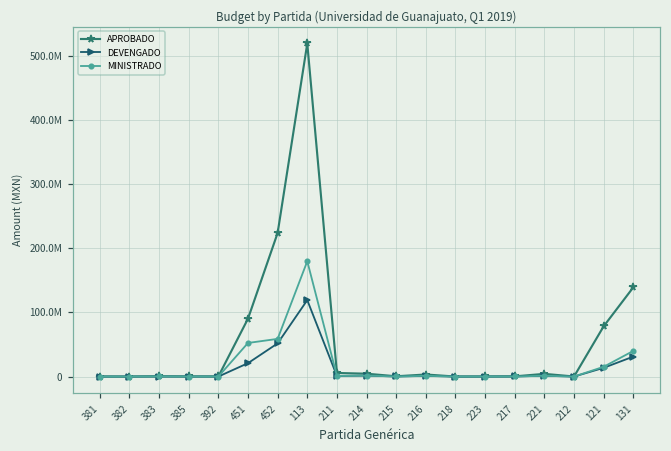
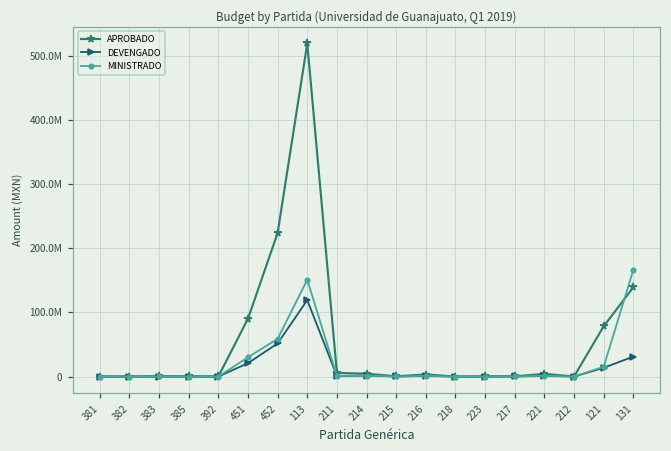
  {
    "MINISTRADO": {
-     "451": 50000000,
+     "451": 30000000,
      "452": 60000000,
-     "113": 180000000,
-     "131": 40000000
+     "113": 150000000,
+     "131": 170000000
    }
  }
